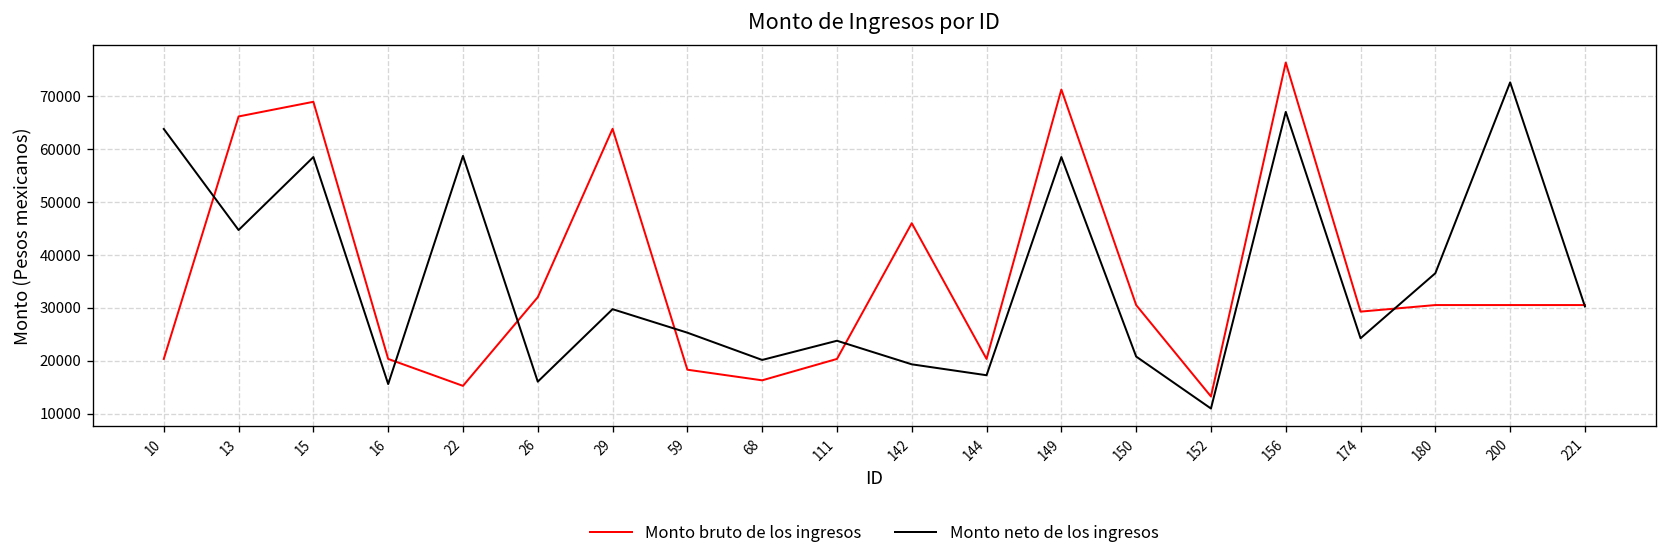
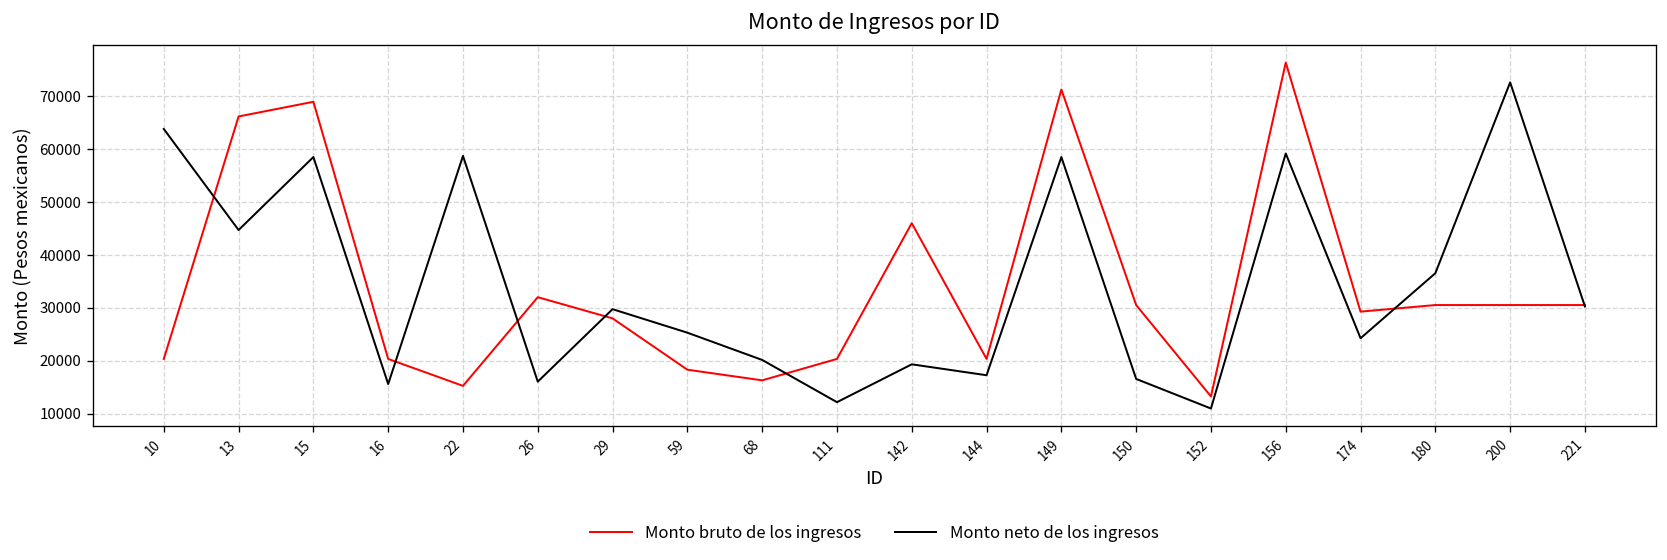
  {
    "Monto bruto de los ingresos": {
      "10": 20000,
      "13": 66000,
      "15": 69000,
      "16": 20000,
      "22": 15000,
      "26": 32000,
-     "29": 64000,
+     "29": 28000,
      "59": 18000,
      "68": 16000,
      "111": 20000,
      "142": 46000,
      "144": 20000,
      "149": 71000,
      "150": 31000,
      "152": 13000,
      "156": 76000,
      "174": 29000,
      "180": 31000,
      "200": 31000
    },
    "Monto neto de los ingresos": {
      "10": 64000,
      "13": 45000,
      "15": 58000,
      "16": 16000,
      "22": 59000,
      "26": 16000,
      "29": 30000,
      "59": 25000,
      "68": 20000,
-     "111": 24000,
+     "111": 12000,
      "142": 19000,
      "144": 17000,
      "149": 58000,
-     "150": 21000,
+     "150": 17000,
      "152": 11000,
-     "156": 67000,
+     "156": 59000,
      "174": 24000,
      "180": 37000,
      "200": 73000
    }
  }
